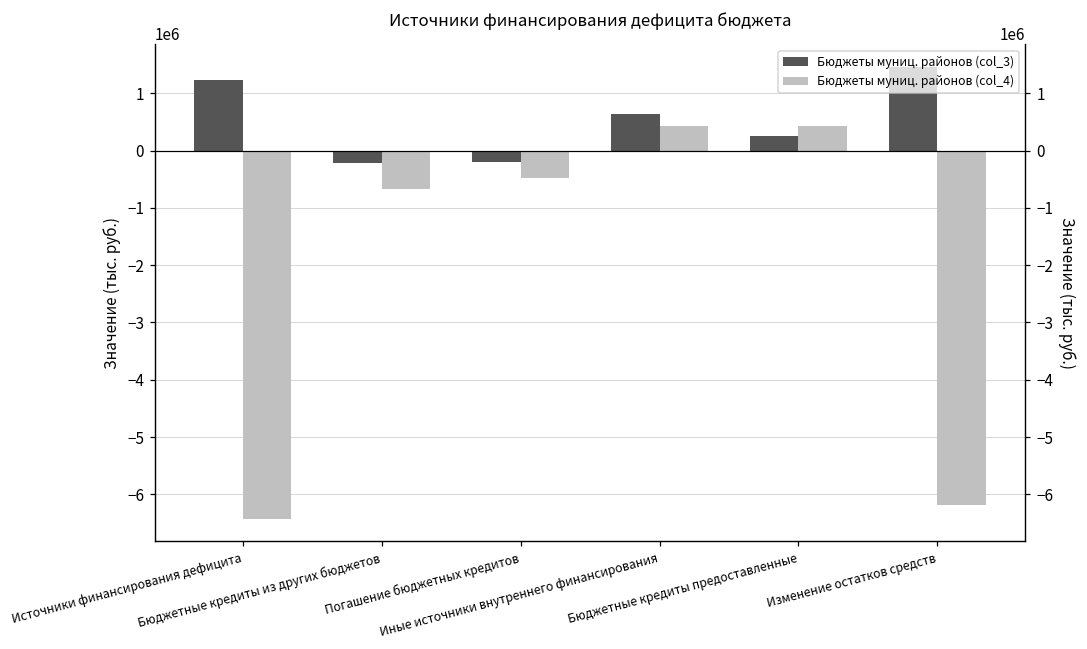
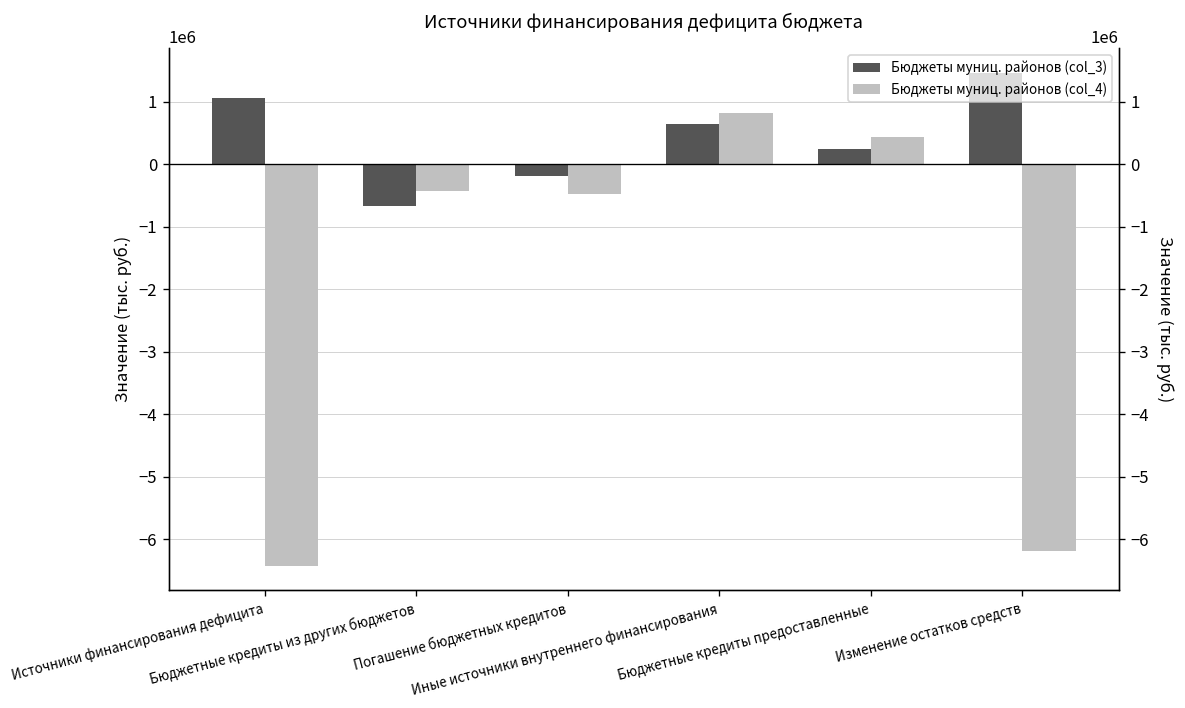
  {
    "Бюджеты муниц. районов (col_3)": {
-     "Источники финансирования дефицита": 1200000,
-     "Бюджетные кредиты из других бюджетов": -200000,
+     "Источники финансирования дефицита": 1100000,
+     "Бюджетные кредиты из других бюджетов": -700000,
      "Погашение бюджетных кредитов": -200000,
      "Иные источники внутреннего финансирования": 600000,
      "Бюджетные кредиты предоставленные": 200000
    },
    "Бюджеты муниц. районов (col_4)": {
      "Источники финансирования дефицита": -6400000,
-     "Бюджетные кредиты из других бюджетов": -700000,
+     "Бюджетные кредиты из других бюджетов": -400000,
      "Погашение бюджетных кредитов": -500000,
-     "Иные источники внутреннего финансирования": 400000,
+     "Иные источники внутреннего финансирования": 800000,
      "Бюджетные кредиты предоставленные": 400000,
      "Изменение остатков средств": -6200000
    }
  }
